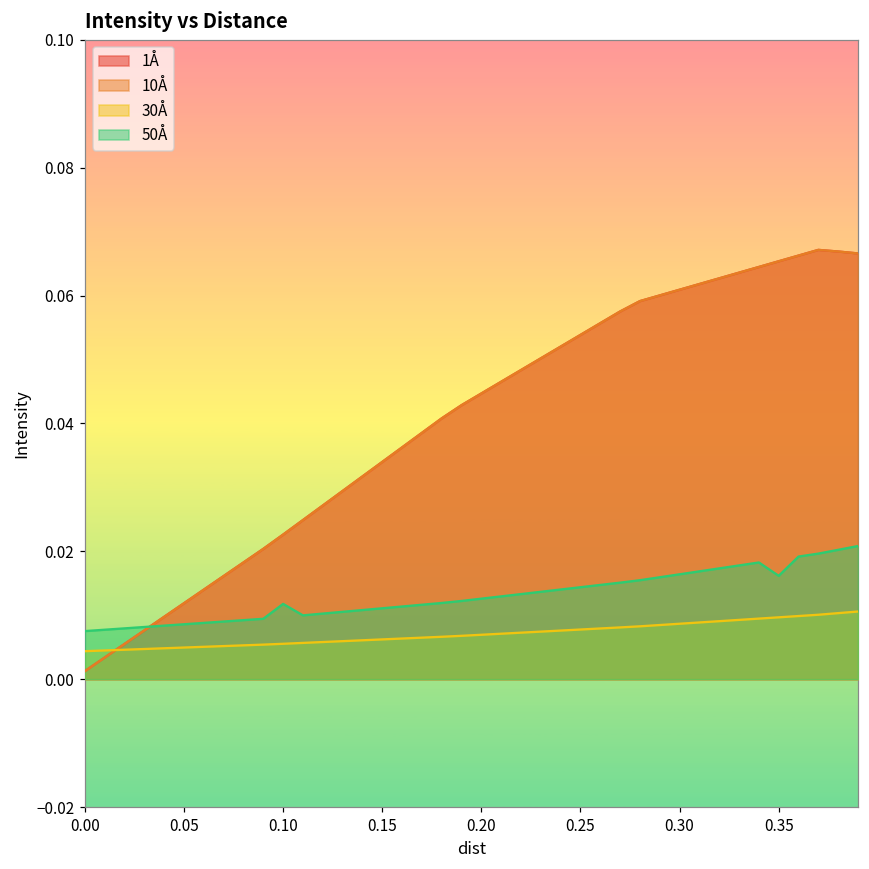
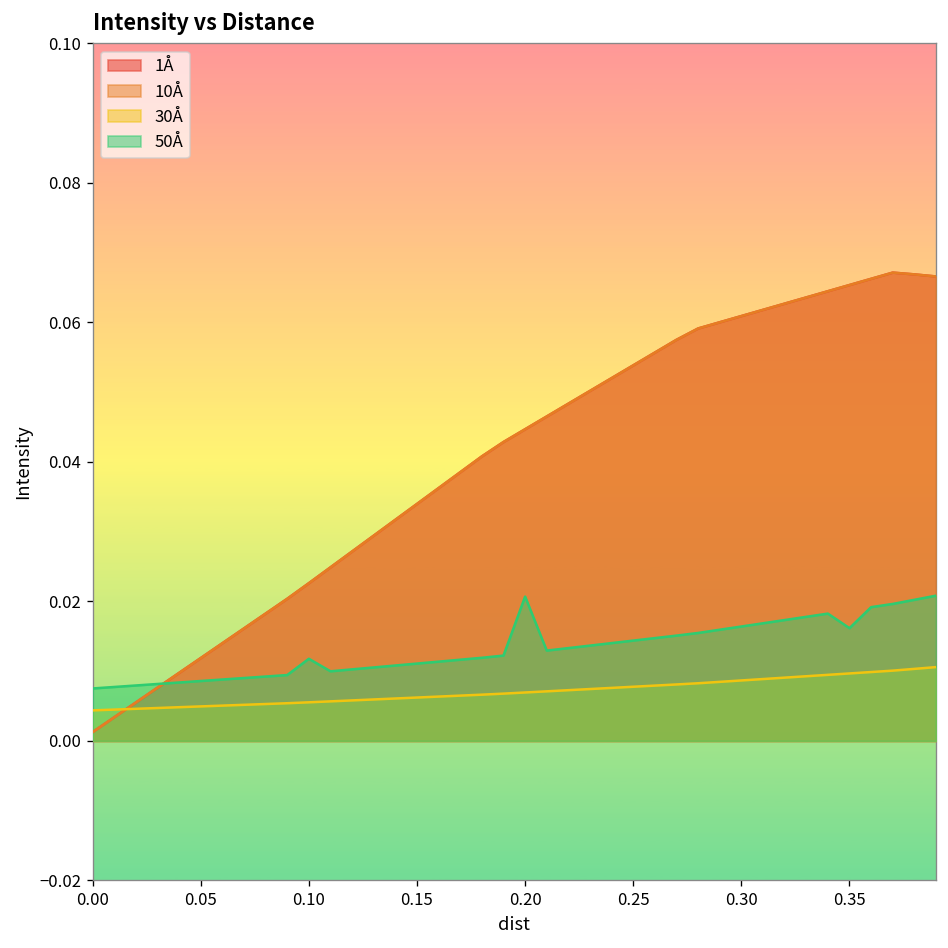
  {
    "50Å": {
      "0.00": 0.008,
      "0.05": 0.009,
      "0.10": 0.012,
      "0.15": 0.011,
-     "0.20": 0.013,
+     "0.20": 0.021,
      "0.25": 0.014,
      "0.30": 0.016,
      "0.35": 0.016
    }
  }
